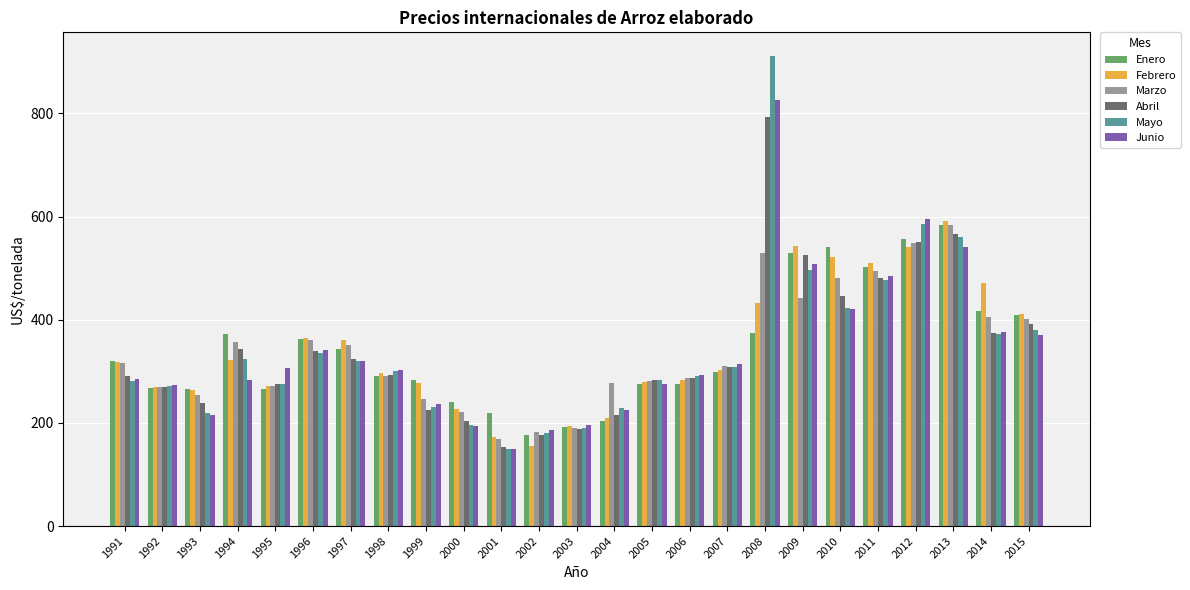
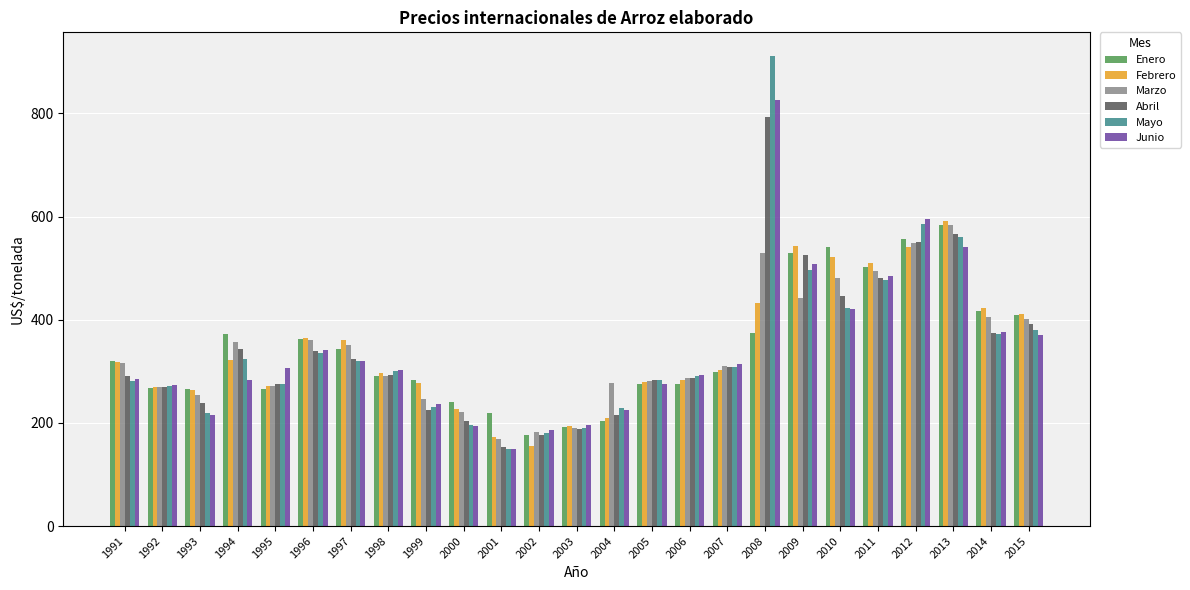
  {
    "Enero": {
      "1991": 320,
      "1992": 270,
      "1993": 270,
      "1994": 370,
      "1995": 270,
      "1996": 360,
      "1997": 340,
      "1998": 290,
      "1999": 280,
      "2000": 240,
      "2001": 220,
      "2002": 180,
      "2003": 190,
      "2004": 200,
      "2005": 280,
      "2006": 280,
      "2007": 300,
      "2008": 370,
      "2009": 530,
      "2010": 540,
      "2011": 500,
      "2012": 560,
      "2013": 580,
      "2014": 420,
      "2015": 410
    },
    "Febrero": {
      "1991": 320,
      "1992": 270,
      "1993": 260,
      "1994": 320,
      "1995": 270,
      "1996": 370,
      "1997": 360,
      "1998": 300,
      "1999": 280,
      "2000": 230,
      "2001": 170,
      "2002": 150,
      "2003": 190,
      "2004": 210,
      "2005": 280,
      "2006": 280,
      "2007": 300,
      "2008": 430,
      "2009": 540,
      "2010": 520,
      "2011": 510,
      "2012": 540,
      "2013": 590,
-     "2014": 470,
+     "2014": 420,
      "2015": 410
    },
    "Marzo": {
      "1991": 320,
      "1992": 270,
      "1993": 250,
      "1994": 360,
      "1995": 270,
      "1996": 360,
      "1997": 350,
      "1998": 290,
      "1999": 250,
      "2000": 220,
      "2001": 170,
      "2002": 180,
      "2003": 190,
      "2004": 280,
      "2005": 280,
      "2006": 290,
      "2007": 310,
      "2008": 530,
      "2009": 440,
      "2010": 480,
      "2011": 490,
      "2012": 550,
      "2013": 580,
      "2014": 400,
      "2015": 400
    },
    "Abril": {
      "1991": 290,
      "1992": 270,
      "1993": 240,
      "1994": 340,
      "1995": 280,
      "1996": 340,
      "1997": 320,
      "1998": 290,
      "1999": 230,
      "2000": 200,
      "2001": 150,
      "2002": 180,
      "2003": 190,
      "2004": 220,
      "2005": 280,
      "2006": 290,
      "2007": 310,
      "2008": 790,
      "2009": 530,
      "2010": 450,
      "2011": 480,
      "2012": 550,
      "2013": 570,
      "2014": 370,
      "2015": 390
    },
    "Mayo": {
      "1991": 280,
      "1992": 270,
      "1993": 220,
      "1994": 320,
      "1995": 280,
      "1996": 340,
      "1997": 320,
      "1998": 300,
      "1999": 230,
      "2000": 200,
      "2001": 150,
      "2002": 180,
      "2003": 190,
      "2004": 230,
      "2005": 280,
      "2006": 290,
      "2007": 310,
      "2008": 910,
      "2009": 500,
      "2010": 420,
      "2011": 480,
      "2012": 590,
      "2013": 560,
      "2014": 370,
      "2015": 380
    },
    "Junio": {
      "1991": 290,
      "1992": 270,
      "1993": 220,
      "1994": 280,
      "1995": 310,
      "1996": 340,
      "1997": 320,
      "1998": 300,
      "1999": 240,
      "2000": 190,
      "2001": 150,
      "2002": 190,
      "2003": 200,
      "2004": 230,
      "2005": 270,
      "2006": 290,
      "2007": 310,
      "2008": 830,
      "2009": 510,
      "2010": 420,
      "2011": 490,
      "2012": 600,
      "2013": 540,
      "2014": 380,
      "2015": 370
    }
  }
